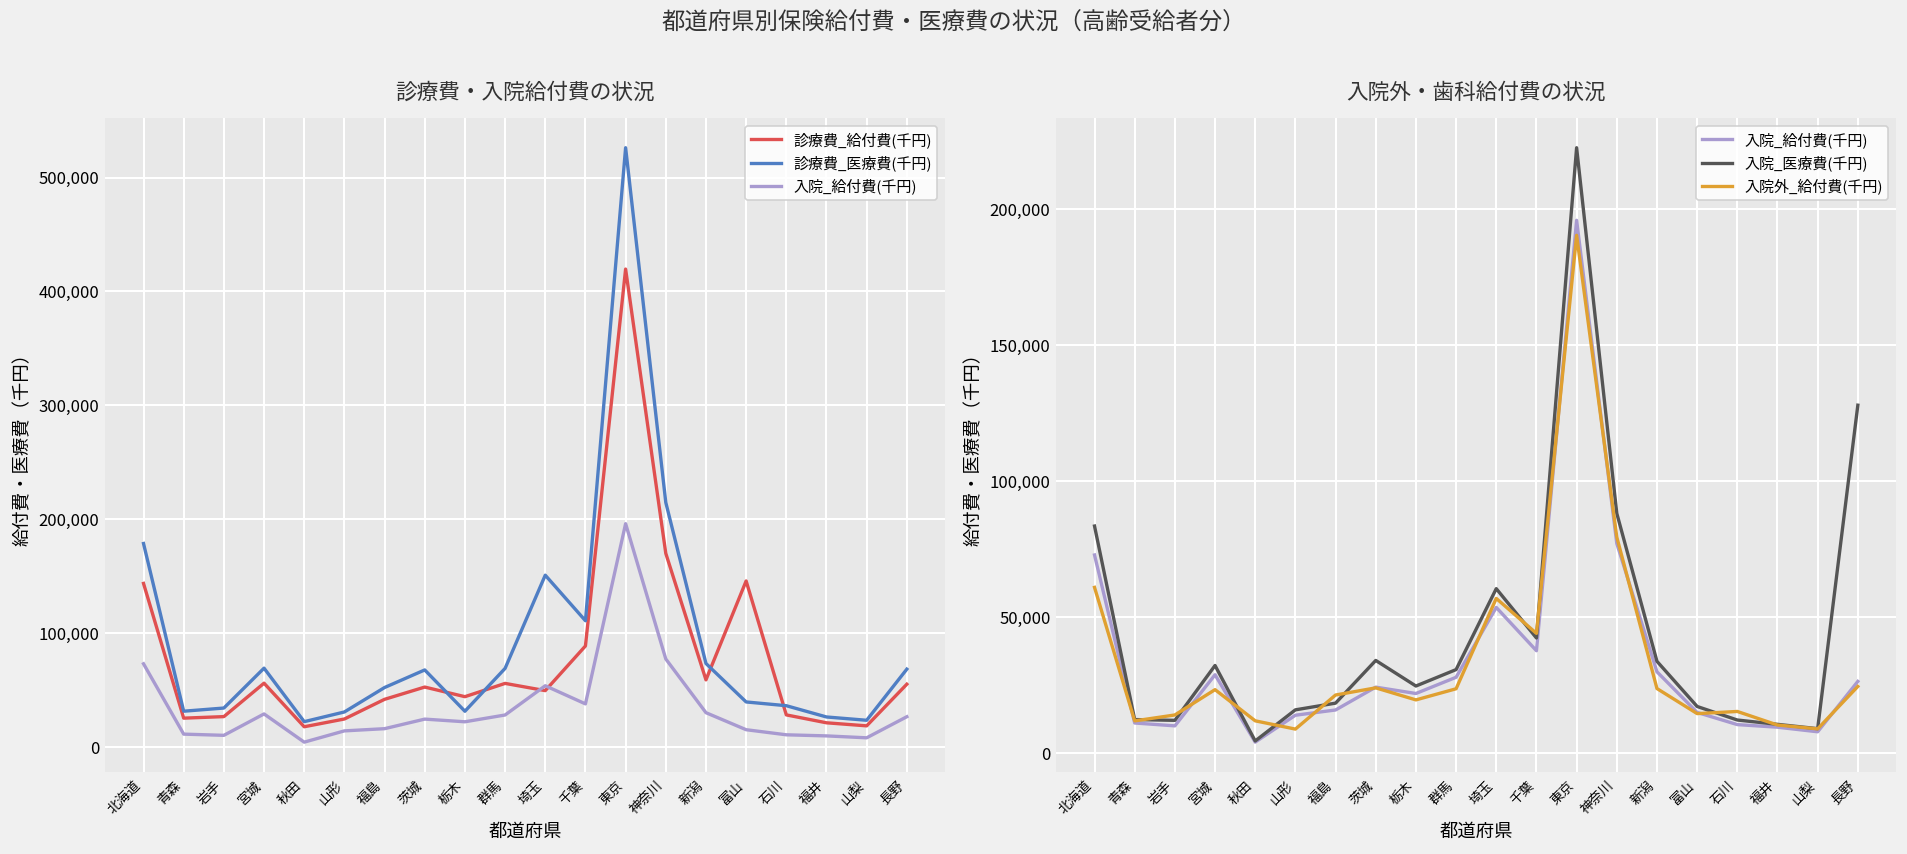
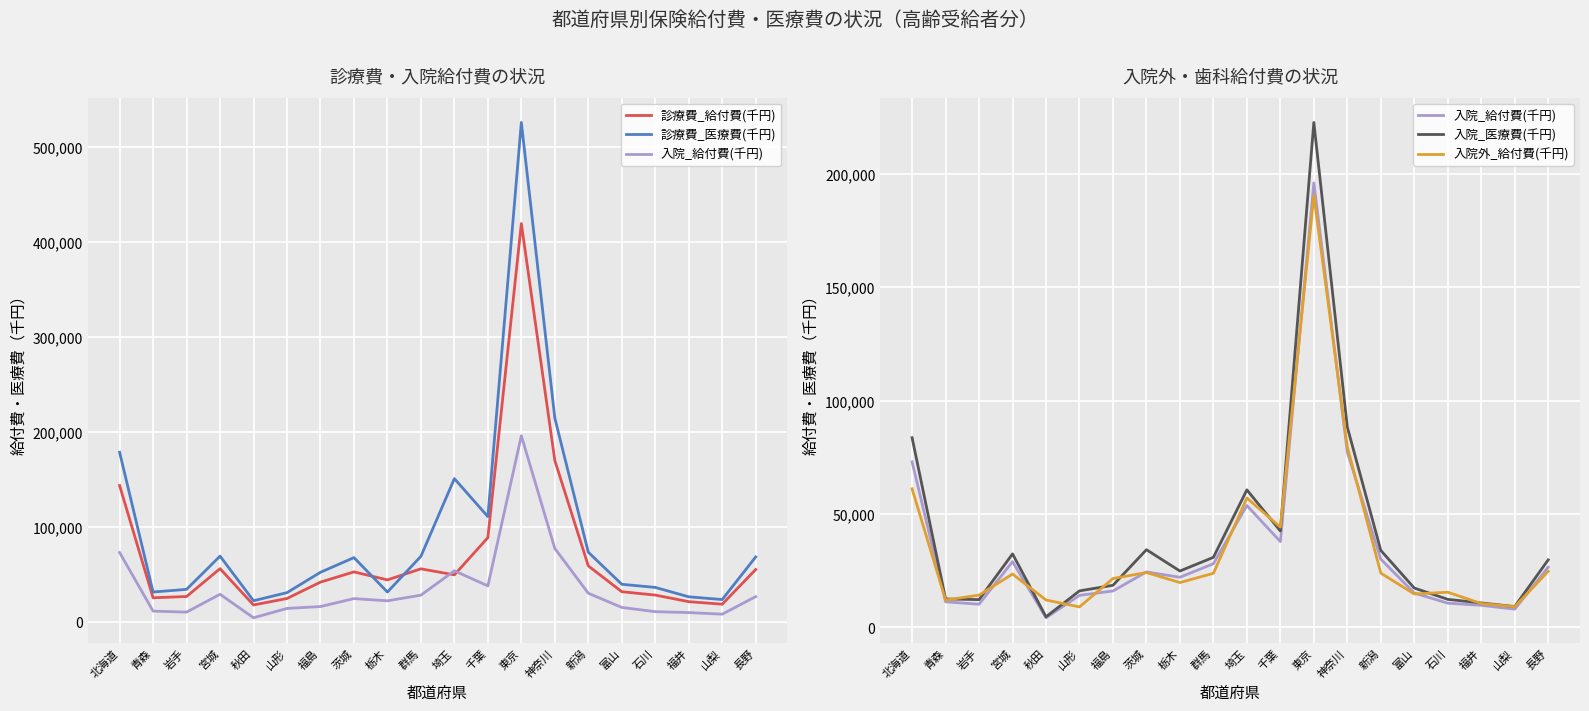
  {
    "診療費・入院給付費の状況": {
      "診療費_給付費(千円)": {
        "北海道": "140,000",
        "青森": "30,000",
        "岩手": "30,000",
        "宮城": "60,000",
        "秋田": "20,000",
        "山形": "20,000",
        "福島": "40,000",
        "茨城": "50,000",
        "栃木": "40,000",
        "群馬": "60,000",
        "埼玉": "50,000",
        "千葉": "90,000",
        "東京": "420,000",
        "神奈川": "170,000",
        "新潟": "60,000",
-       "富山": "150,000",
+       "富山": "30,000",
        "石川": "30,000",
        "福井": "20,000",
        "山梨": "20,000",
        "長野": "60,000"
      },
      "診療費_医療費(千円)": {
        "北海道": "180,000",
        "青森": "30,000",
        "岩手": "30,000",
        "宮城": "70,000",
        "秋田": "20,000",
        "山形": "30,000",
        "福島": "50,000",
        "茨城": "70,000",
        "栃木": "30,000",
        "群馬": "70,000",
        "埼玉": "150,000",
        "千葉": "110,000",
        "東京": "530,000",
        "神奈川": "210,000",
        "新潟": "70,000",
        "富山": "40,000",
        "石川": "40,000",
        "福井": "30,000",
        "山梨": "20,000",
        "長野": "70,000"
      },
      "入院_給付費(千円)": {
        "北海道": "70,000",
        "青森": "10,000",
        "岩手": "10,000",
        "宮城": "30,000",
        "秋田": "0",
        "山形": "10,000",
        "福島": "20,000",
        "茨城": "20,000",
        "栃木": "20,000",
        "群馬": "30,000",
        "埼玉": "50,000",
        "千葉": "40,000",
        "東京": "200,000",
        "神奈川": "80,000",
        "新潟": "30,000",
        "富山": "20,000",
        "石川": "10,000",
        "福井": "10,000",
        "山梨": "10,000",
        "長野": "30,000"
      }
    },
    "入院外・歯科給付費の状況": {
      "入院_給付費(千円)": {
        "北海道": "73,000",
        "岩手": "10,000",
        "宮城": "29,000",
        "山形": "14,000",
        "福島": "16,000",
        "栃木": "22,000",
        "群馬": "28,000",
        "埼玉": "54,000",
        "千葉": "38,000",
        "東京": "196,000",
        "神奈川": "77,000",
        "新潟": "30,000",
        "石川": "11,000",
        "長野": "26,000"
      },
      "入院_医療費(千円)": {
        "北海道": "84,000",
        "岩手": "12,000",
        "宮城": "32,000",
        "山形": "16,000",
        "福島": "18,000",
        "茨城": "34,000",
        "栃木": "25,000",
        "群馬": "31,000",
        "埼玉": "61,000",
        "千葉": "42,000",
        "東京": "223,000",
        "神奈川": "88,000",
        "新潟": "34,000",
        "富山": "17,000",
        "石川": "12,000",
-       "長野": "128,000"
+       "長野": "30,000"
      },
      "入院外_給付費(千円)": {
        "北海道": "61,000",
        "岩手": "14,000",
        "宮城": "23,000",
        "秋田": "12,000",
        "山形": "9,000",
        "福島": "21,000",
        "栃木": "20,000",
        "群馬": "24,000",
        "埼玉": "57,000",
        "千葉": "44,000",
        "東京": "190,000",
        "神奈川": "80,000",
        "新潟": "24,000",
        "石川": "15,000",
        "長野": "25,000"
      }
    }
  }
